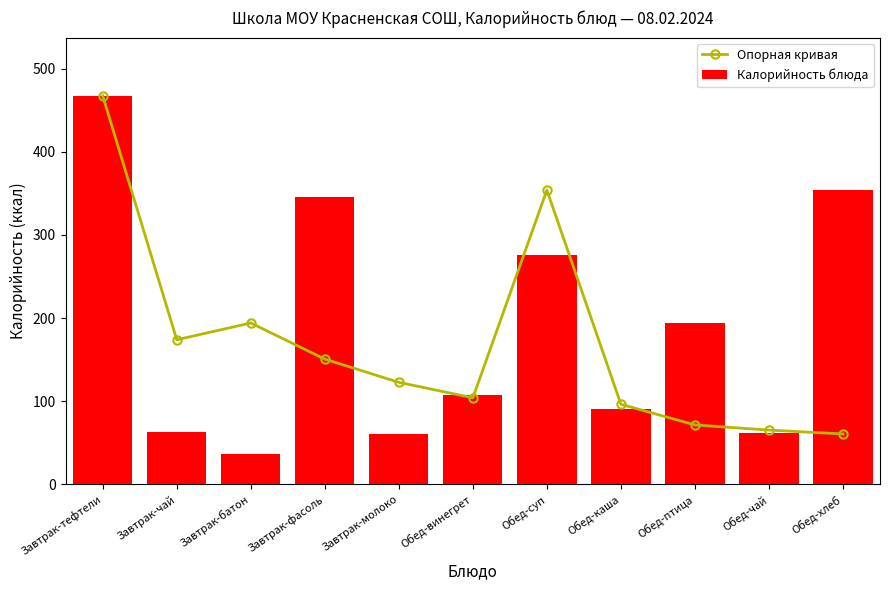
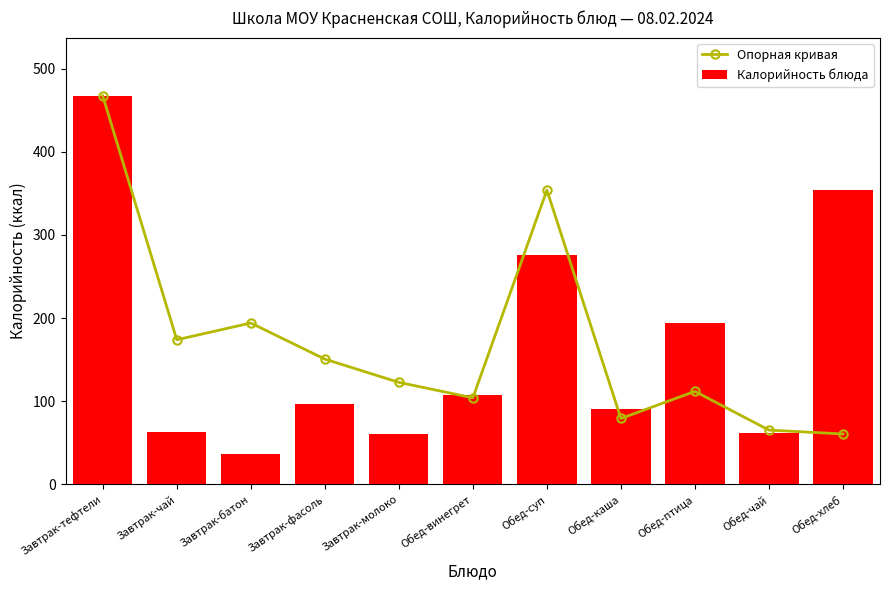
  {
    "Опорная кривая": {
      "Завтрак-тефтели": 470,
      "Завтрак-чай": 170,
      "Завтрак-батон": 190,
      "Завтрак-фасоль": 150,
      "Завтрак-молоко": 120,
      "Обед-винегрет": 100,
      "Обед-суп": 350,
-     "Обед-каша": 100,
-     "Обед-птица": 70,
+     "Обед-каша": 80,
+     "Обед-птица": 110,
      "Обед-чай": 70,
      "Обед-хлеб": 60
    },
    "Калорийность блюда": {
      "Завтрак-тефтели": 470,
      "Завтрак-чай": 60,
      "Завтрак-батон": 40,
-     "Завтрак-фасоль": 350,
+     "Завтрак-фасоль": 100,
      "Завтрак-молоко": 60,
      "Обед-винегрет": 110,
      "Обед-суп": 280,
      "Обед-каша": 90,
      "Обед-птица": 190,
      "Обед-чай": 60,
      "Обед-хлеб": 350
    }
  }
